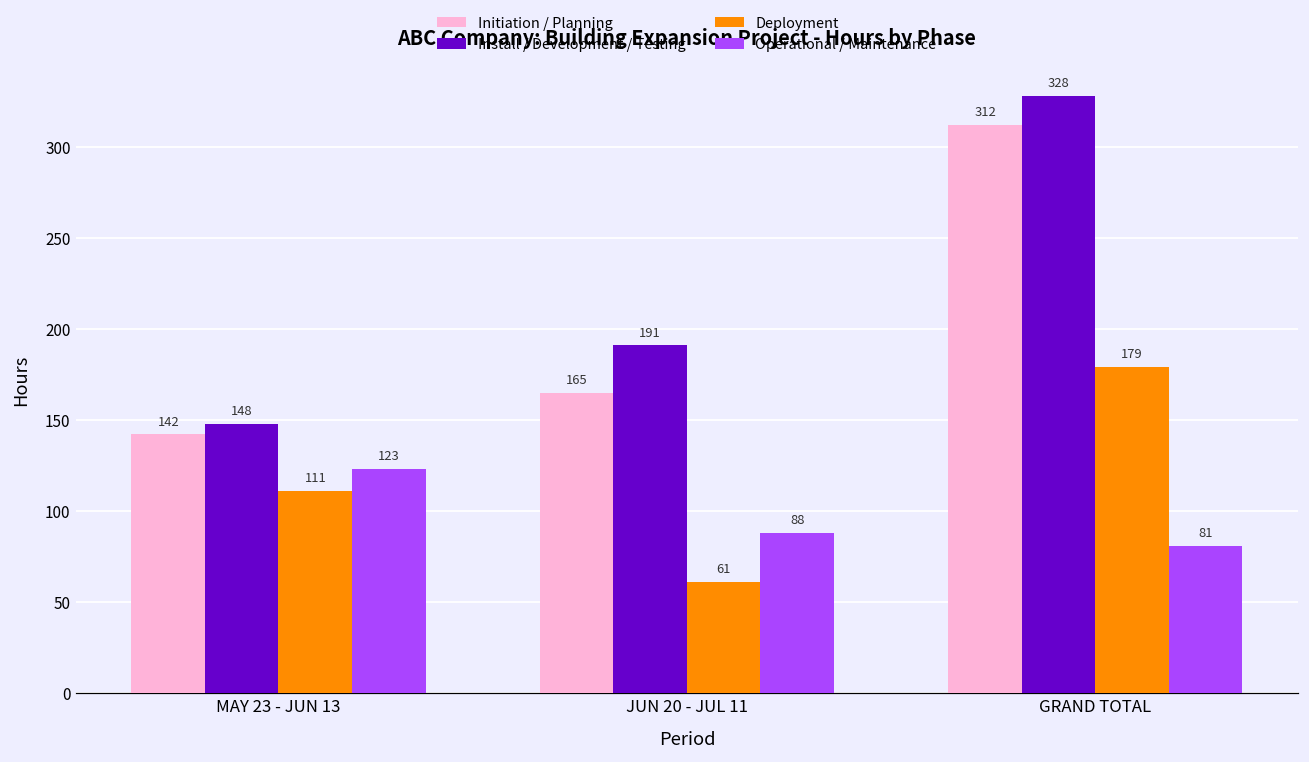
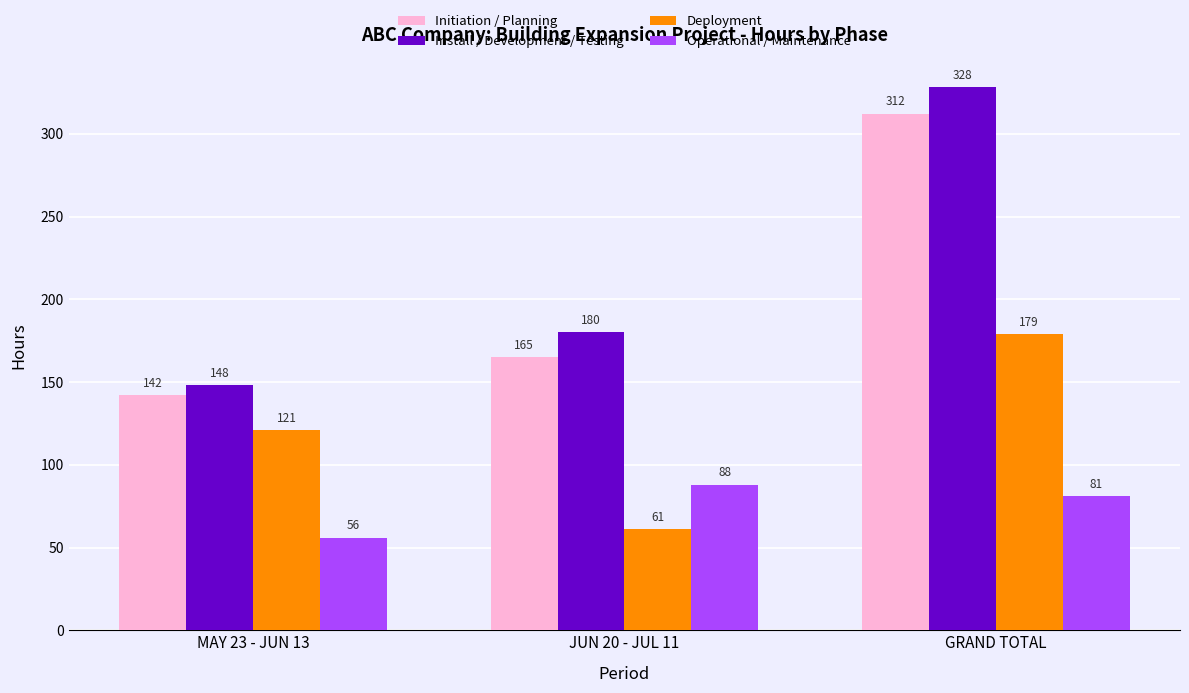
  {
    "Initiation / Planning": {
      "MAY 23 - JUN 13": 142,
      "JUN 20 - JUL 11": 165,
      "GRAND TOTAL": 312
    },
    "Install / Development / Testing": {
      "MAY 23 - JUN 13": 148,
-     "JUN 20 - JUL 11": 191,
+     "JUN 20 - JUL 11": 180,
      "GRAND TOTAL": 328
    },
    "Deployment": {
-     "MAY 23 - JUN 13": 111,
+     "MAY 23 - JUN 13": 121,
      "JUN 20 - JUL 11": 61,
      "GRAND TOTAL": 179
    },
    "Operational / Maintenance": {
-     "MAY 23 - JUN 13": 123,
+     "MAY 23 - JUN 13": 56,
      "JUN 20 - JUL 11": 88,
      "GRAND TOTAL": 81
    }
  }
